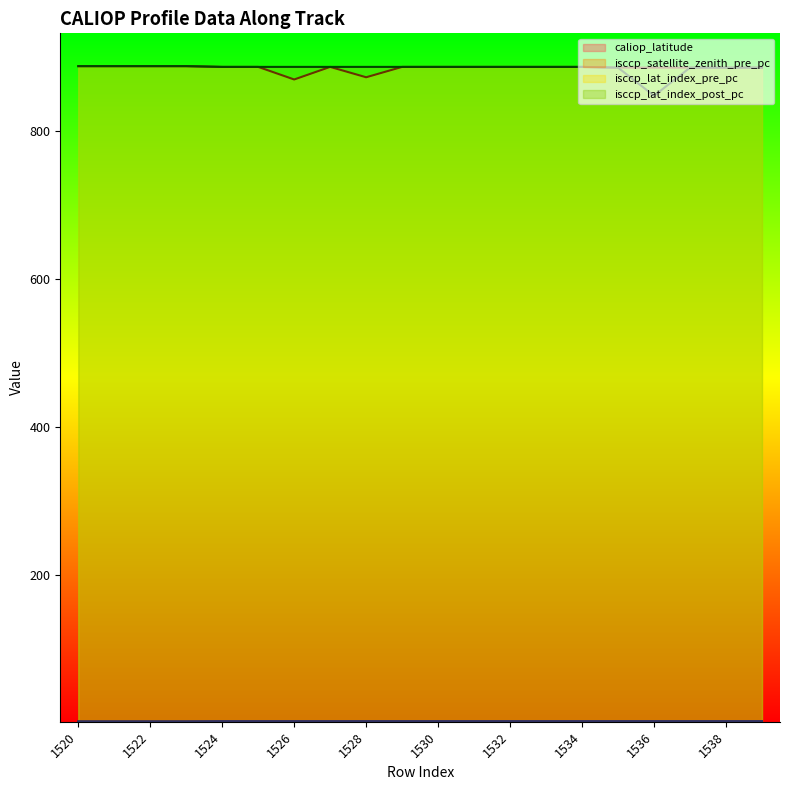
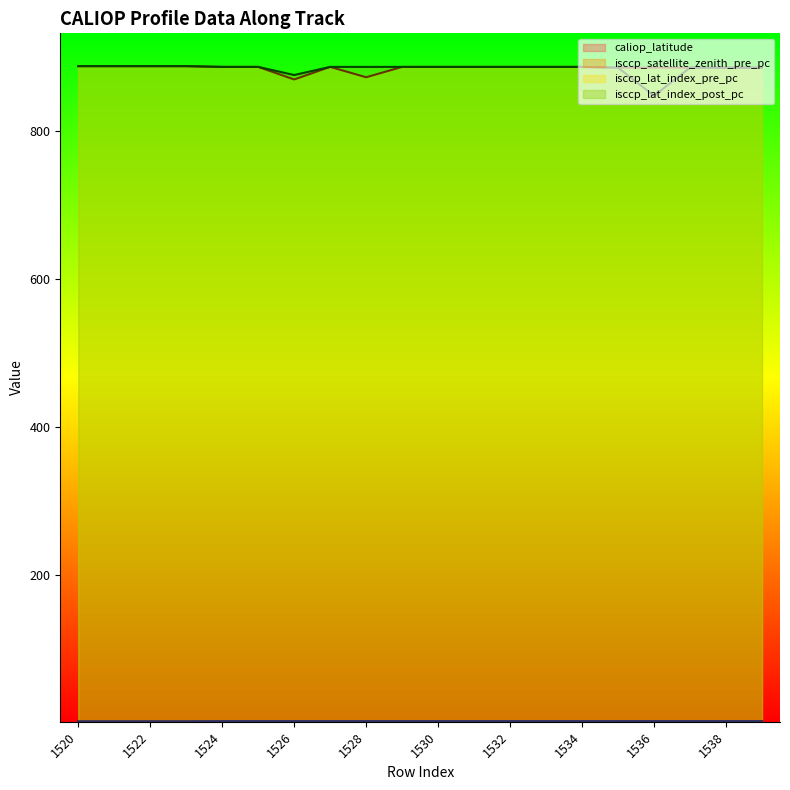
  {
    "isccp_lat_index_post_pc": {
-     "1526": 890,
+     "1526": 880,
      "1528": 890
    }
  }
